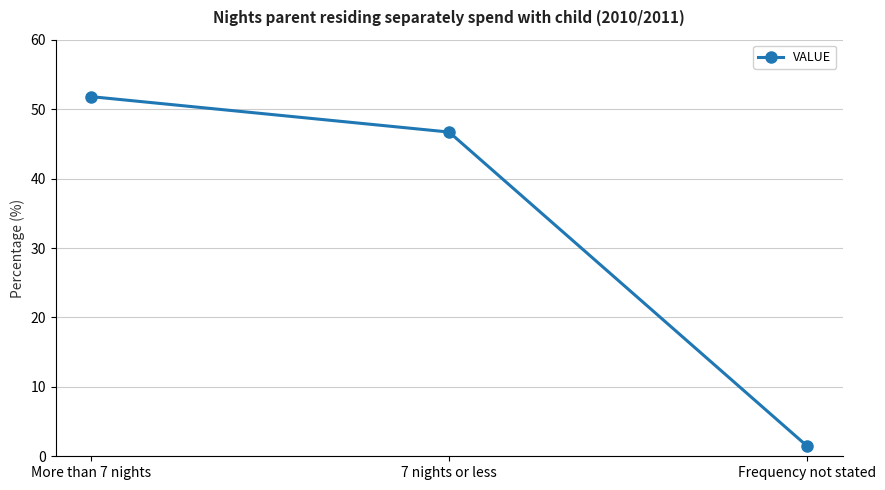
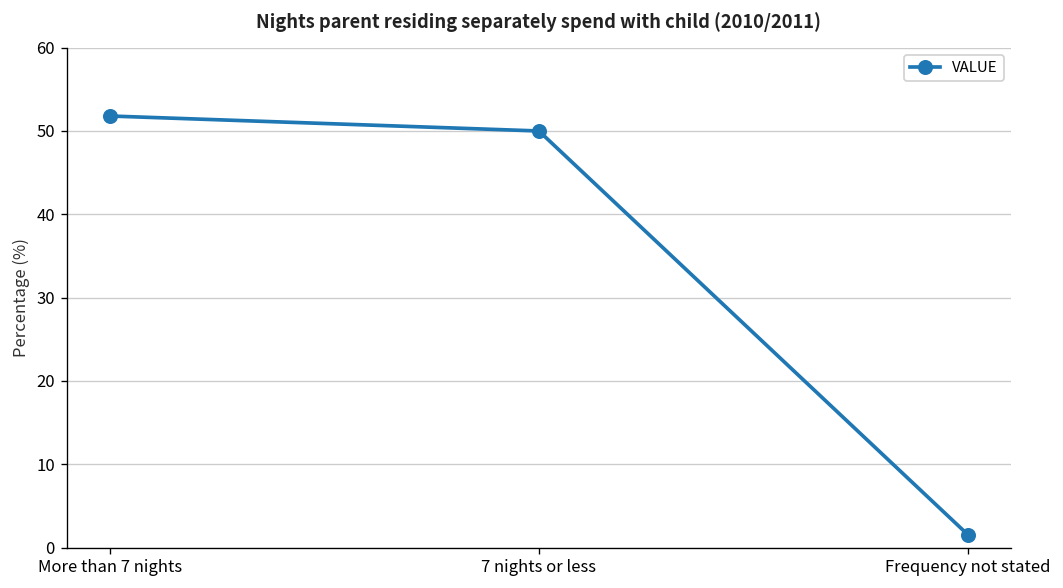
  {
    "More than 7 nights": 52,
-   "7 nights or less": 47,
+   "7 nights or less": 50,
    "Frequency not stated": 2
  }
